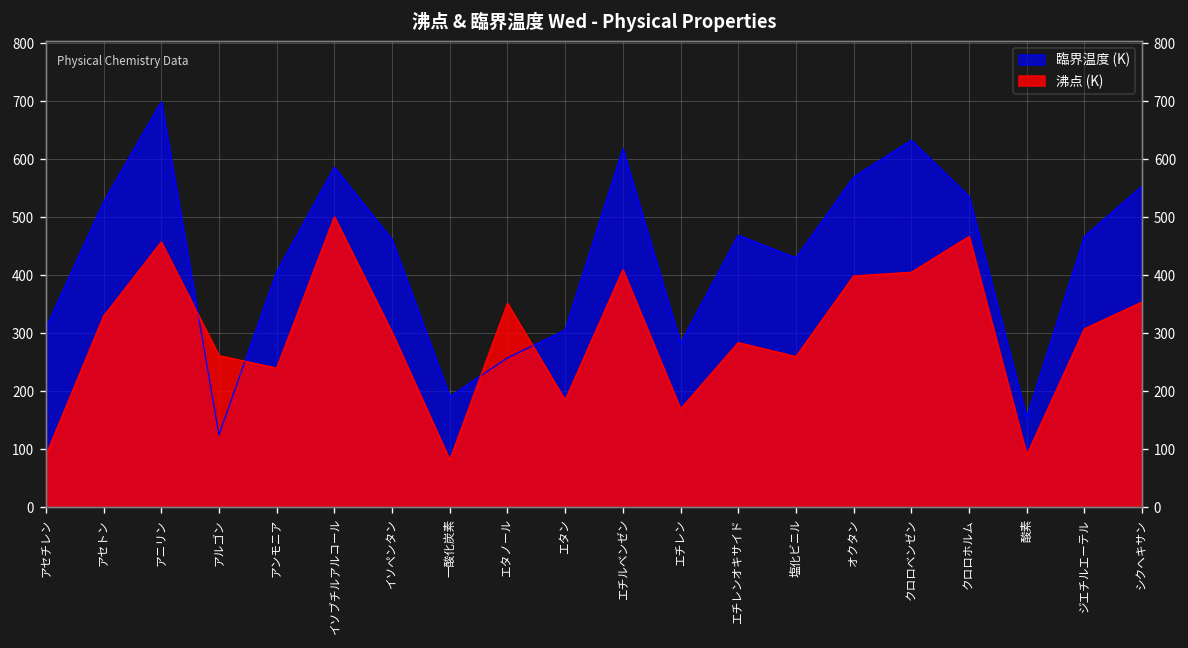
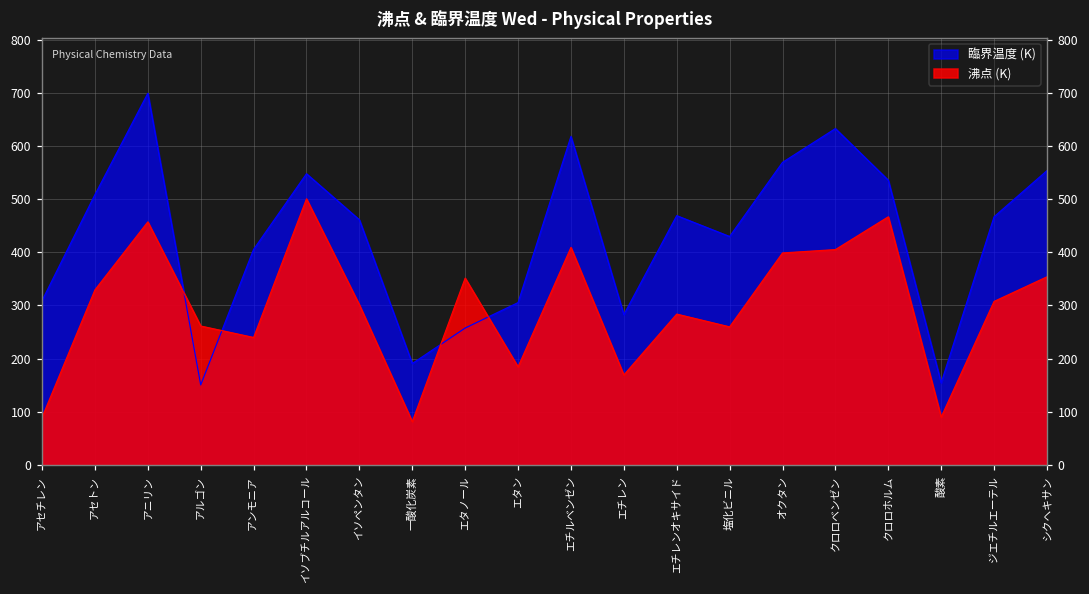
  {
    "臨界温度 (K)": {
      "アセチレン": 310,
-     "アセトン": 530,
+     "アセトン": 510,
      "アニリン": 700,
-     "アルゴン": 130,
+     "アルゴン": 150,
      "アンモニア": 410,
-     "イソブチルアルコール": 590,
+     "イソブチルアルコール": 550,
      "イソペンタン": 460,
      "一酸化炭素": 190,
      "エタノール": 260,
      "エタン": 310,
      "エチルベンゼン": 620,
      "エチレン": 280,
      "エチレンオキサイド": 470,
      "塩化ビニル": 430,
      "オクタン": 570,
      "クロロベンゼン": 630,
      "クロロホルム": 540,
      "酸素": 150,
      "ジエチルエーテル": 470,
      "シクヘキサン": 550
    },
    "沸点 (K)": {
      "アセチレン": 90,
      "アセトン": 330,
      "アニリン": 460,
      "アルゴン": 260,
      "アンモニア": 240,
      "イソブチルアルコール": 500,
      "イソペンタン": 300,
      "一酸化炭素": 80,
      "エタノール": 350,
      "エタン": 180,
      "エチルベンゼン": 410,
      "エチレン": 170,
      "エチレンオキサイド": 280,
      "塩化ビニル": 260,
      "オクタン": 400,
      "クロロベンゼン": 410,
      "クロロホルム": 470,
      "酸素": 90,
      "ジエチルエーテル": 310,
      "シクヘキサン": 350
    }
  }
